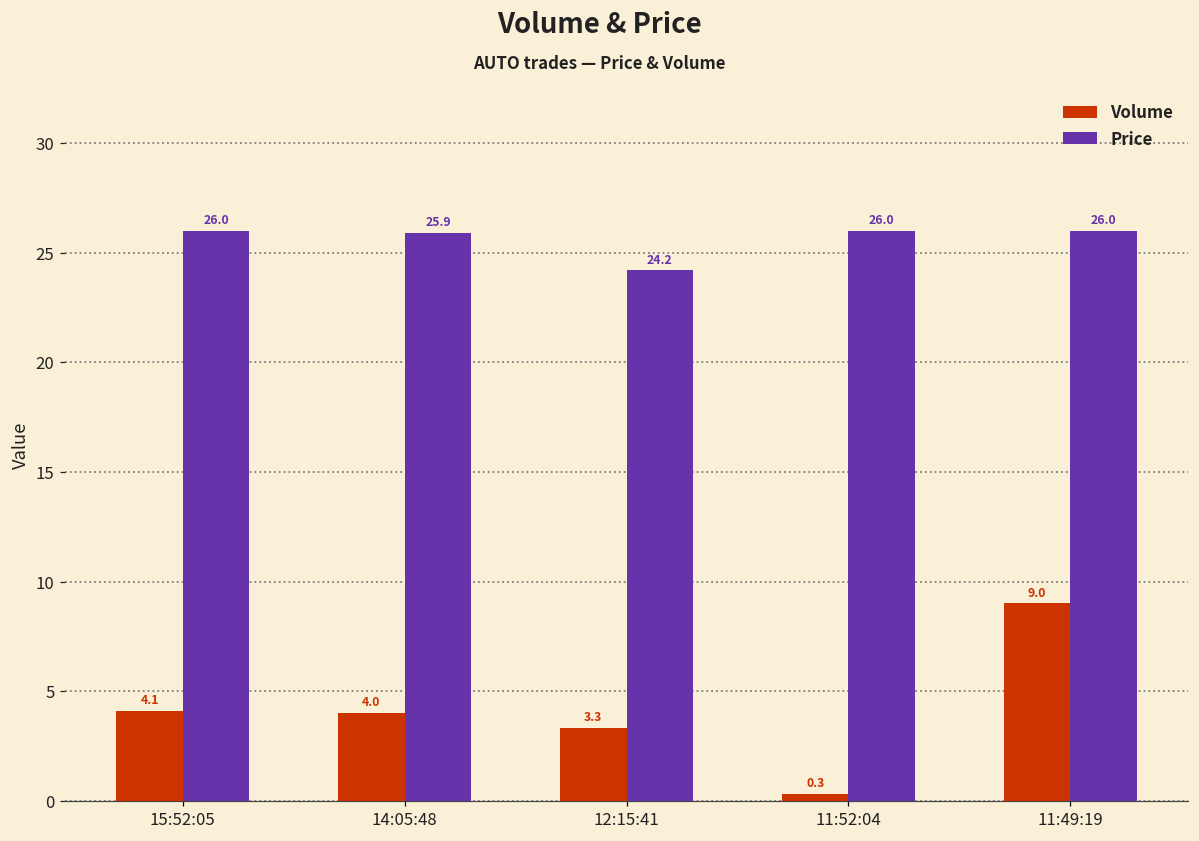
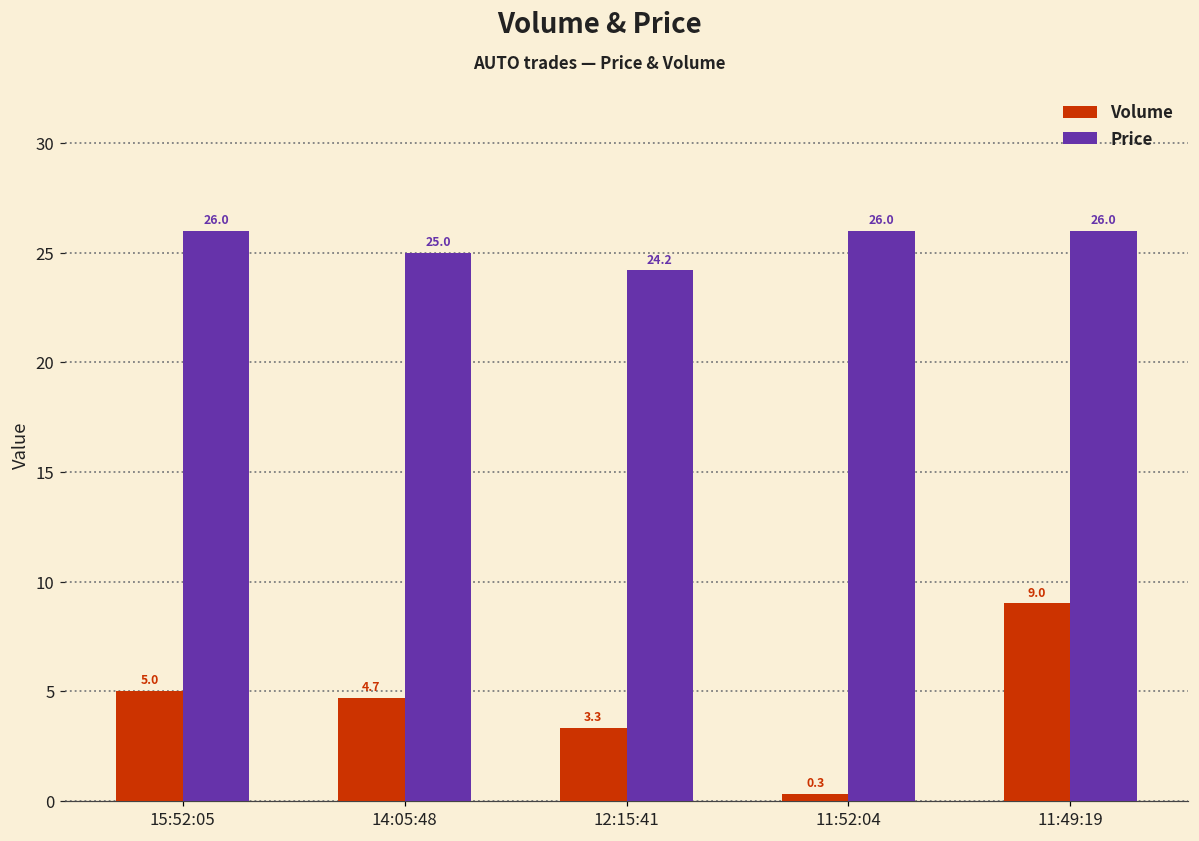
  {
    "Volume": {
-     "15:52:05": 4.1,
-     "14:05:48": 4.0,
+     "15:52:05": 5.0,
+     "14:05:48": 4.7,
      "12:15:41": 3.3,
      "11:52:04": 0.3,
      "11:49:19": 9.0
    },
    "Price": {
      "15:52:05": 26.0,
-     "14:05:48": 25.9,
+     "14:05:48": 25.0,
      "12:15:41": 24.2,
      "11:52:04": 26.0,
      "11:49:19": 26.0
    }
  }
